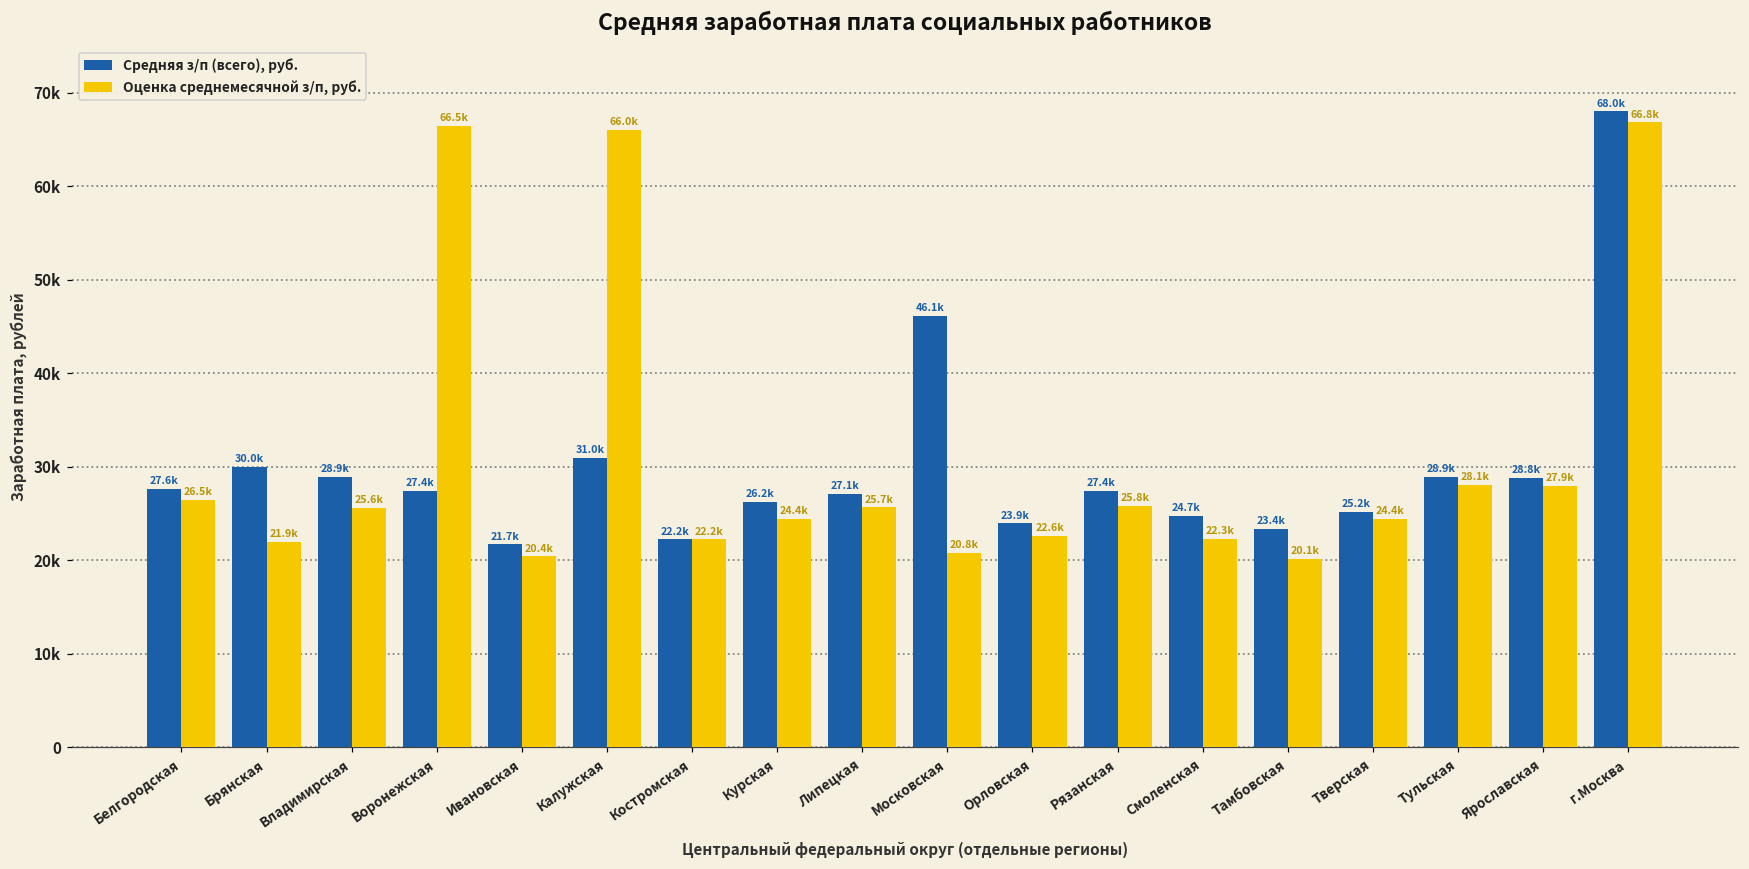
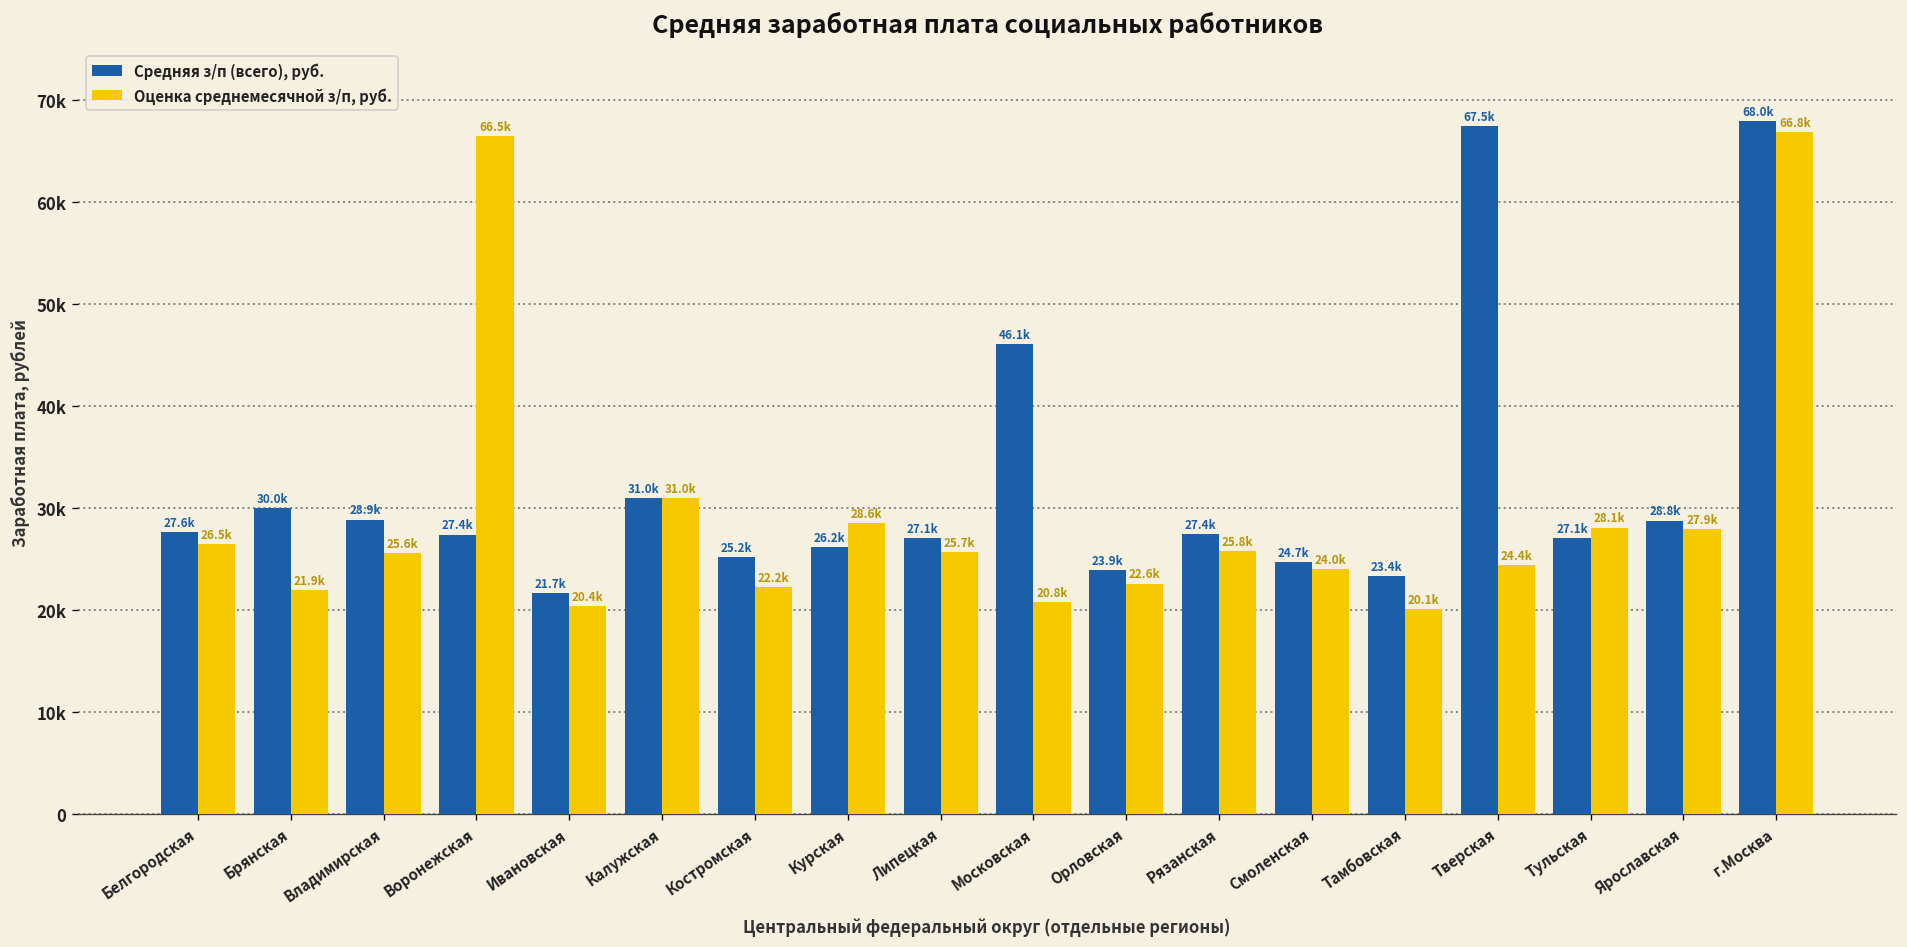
  {
    "Средняя з/п (всего), руб.": {
      "Белгородская": "27.6k",
      "Брянская": "30.0k",
      "Владимирская": "28.9k",
      "Воронежская": "27.4k",
      "Ивановская": "21.7k",
      "Калужская": "31.0k",
-     "Костромская": "22.2k",
+     "Костромская": "25.2k",
      "Курская": "26.2k",
      "Липецкая": "27.1k",
      "Московская": "46.1k",
      "Орловская": "23.9k",
      "Рязанская": "27.4k",
      "Смоленская": "24.7k",
      "Тамбовская": "23.4k",
-     "Тверская": "25.2k",
-     "Тульская": "28.9k",
+     "Тверская": "67.5k",
+     "Тульская": "27.1k",
      "Ярославская": "28.8k",
      "г.Москва": "68.0k"
    },
    "Оценка среднемесячной з/п, руб.": {
      "Белгородская": "26.5k",
      "Брянская": "21.9k",
      "Владимирская": "25.6k",
      "Воронежская": "66.5k",
      "Ивановская": "20.4k",
-     "Калужская": "66.0k",
+     "Калужская": "31.0k",
      "Костромская": "22.2k",
-     "Курская": "24.4k",
+     "Курская": "28.6k",
      "Липецкая": "25.7k",
      "Московская": "20.8k",
      "Орловская": "22.6k",
      "Рязанская": "25.8k",
-     "Смоленская": "22.3k",
+     "Смоленская": "24.0k",
      "Тамбовская": "20.1k",
      "Тверская": "24.4k",
      "Тульская": "28.1k",
      "Ярославская": "27.9k",
      "г.Москва": "66.8k"
    }
  }
